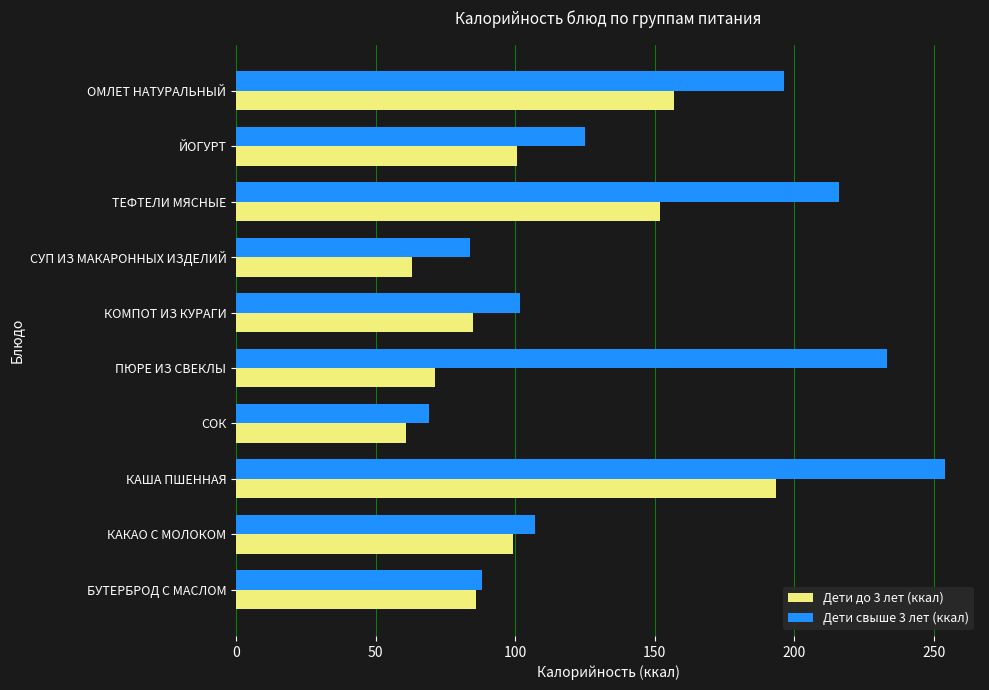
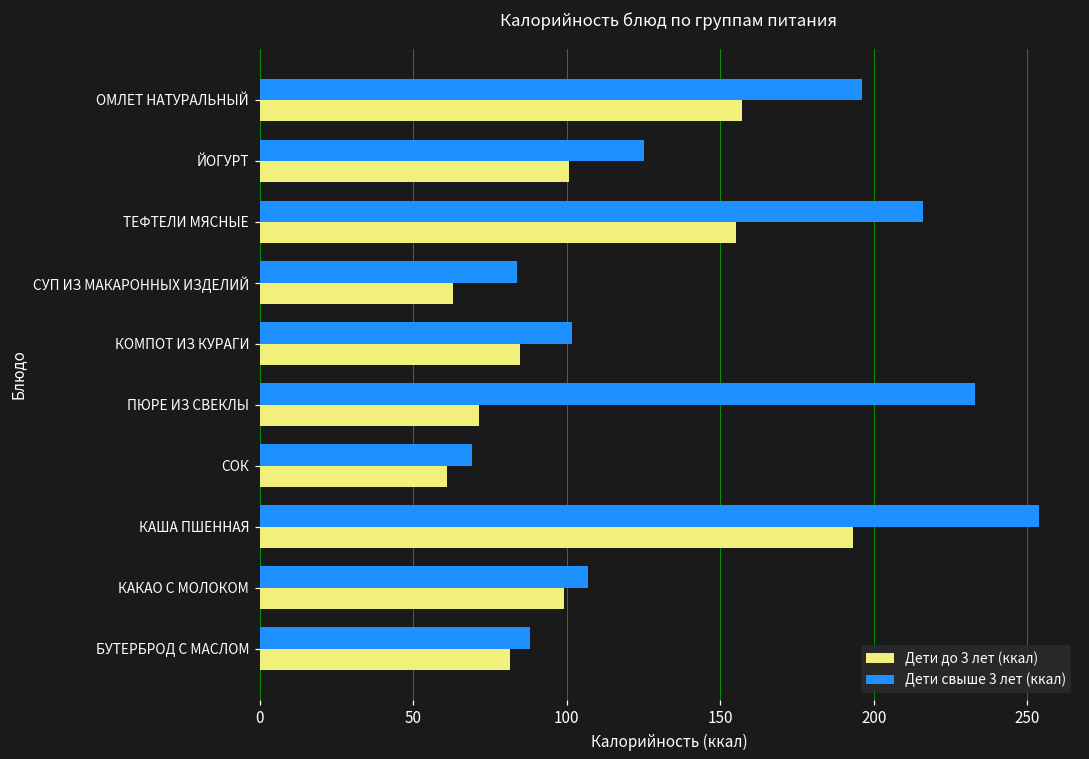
  {
    "Дети до 3 лет (ккал)": {
      "ОМЛЕТ НАТУРАЛЬНЫЙ": 157,
      "ЙОГУРТ": 101,
-     "ТЕФТЕЛИ МЯСНЫЕ": 152,
+     "ТЕФТЕЛИ МЯСНЫЕ": 155,
      "СУП ИЗ МАКАРОННЫХ ИЗДЕЛИЙ": 63,
      "КОМПОТ ИЗ КУРАГИ": 85,
      "ПЮРЕ ИЗ СВЕКЛЫ": 71,
      "СОК": 61,
      "КАША ПШЕННАЯ": 193,
      "КАКАО С МОЛОКОМ": 99,
-     "БУТЕРБРОД С МАСЛОМ": 86
+     "БУТЕРБРОД С МАСЛОМ": 81
    },
    "Дети свыше 3 лет (ккал)": {
      "ОМЛЕТ НАТУРАЛЬНЫЙ": 196,
      "ЙОГУРТ": 125,
      "ТЕФТЕЛИ МЯСНЫЕ": 216,
      "СУП ИЗ МАКАРОННЫХ ИЗДЕЛИЙ": 84,
      "КОМПОТ ИЗ КУРАГИ": 102,
      "ПЮРЕ ИЗ СВЕКЛЫ": 233,
      "СОК": 69,
      "КАША ПШЕННАЯ": 254,
      "КАКАО С МОЛОКОМ": 107,
      "БУТЕРБРОД С МАСЛОМ": 88
    }
  }
